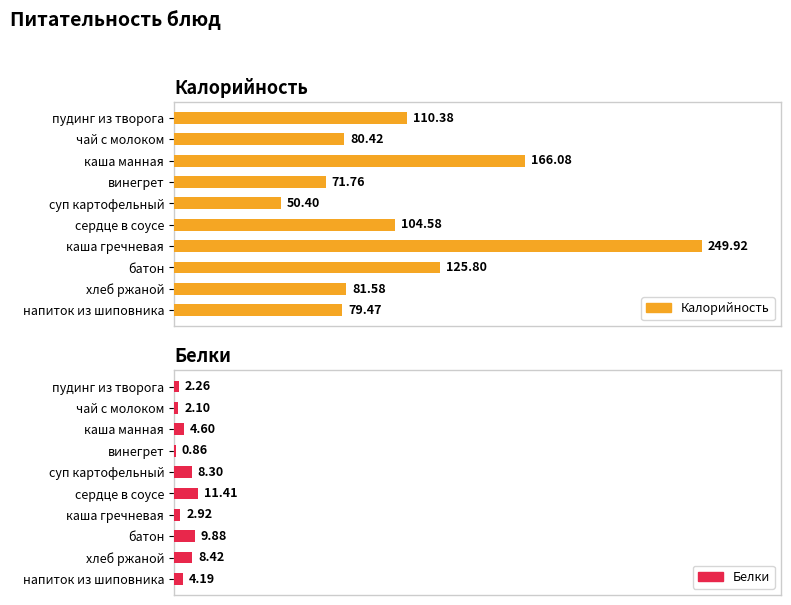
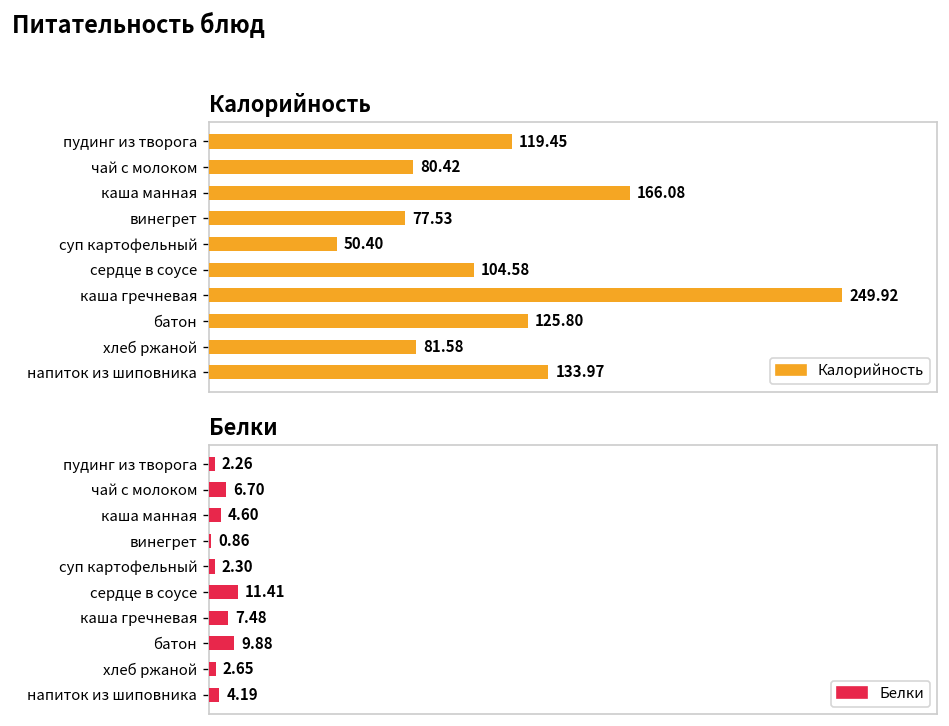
  {
    "Калорийность": {
-     "пудинг из творога": 110.38,
+     "пудинг из творога": 119.45,
      "чай с молоком": 80.42,
      "каша манная": 166.08,
-     "винегрет": 71.76,
+     "винегрет": 77.53,
      "суп картофельный": 50.40,
      "сердце в соусе": 104.58,
      "каша гречневая": 249.92,
      "батон": 125.80,
      "хлеб ржаной": 81.58,
-     "напиток из шиповника": 79.47
+     "напиток из шиповника": 133.97
    },
    "Белки": {
      "пудинг из творога": 2.26,
-     "чай с молоком": 2.10,
+     "чай с молоком": 6.70,
      "каша манная": 4.60,
      "винегрет": 0.86,
-     "суп картофельный": 8.30,
+     "суп картофельный": 2.30,
      "сердце в соусе": 11.41,
-     "каша гречневая": 2.92,
+     "каша гречневая": 7.48,
      "батон": 9.88,
-     "хлеб ржаной": 8.42,
+     "хлеб ржаной": 2.65,
      "напиток из шиповника": 4.19
    }
  }
